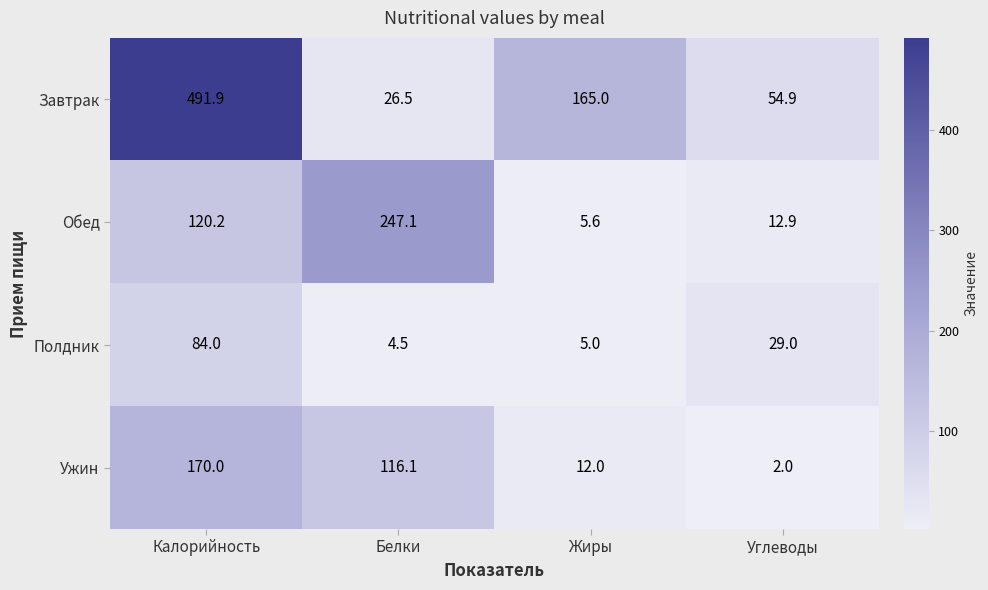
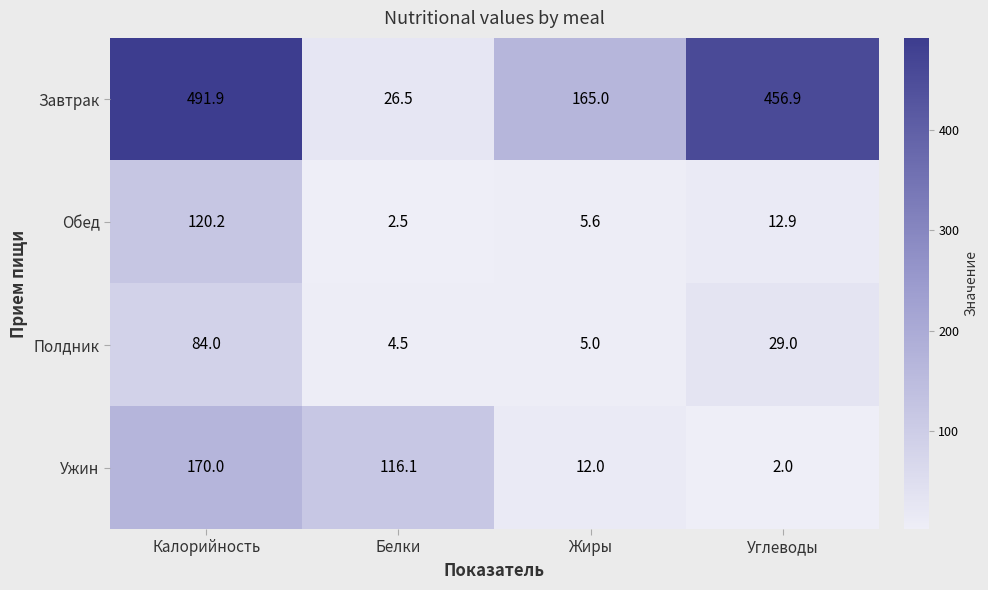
  {
    "Завтрак": {
      "Калорийность": 491.9,
      "Белки": 26.5,
      "Жиры": 165.0,
-     "Углеводы": 54.9
+     "Углеводы": 456.9
    },
    "Обед": {
      "Калорийность": 120.2,
-     "Белки": 247.1,
+     "Белки": 2.5,
      "Жиры": 5.6,
      "Углеводы": 12.9
    },
    "Полдник": {
      "Калорийность": 84.0,
      "Белки": 4.5,
      "Жиры": 5.0,
      "Углеводы": 29.0
    },
    "Ужин": {
      "Калорийность": 170.0,
      "Белки": 116.1,
      "Жиры": 12.0,
      "Углеводы": 2.0
    }
  }
